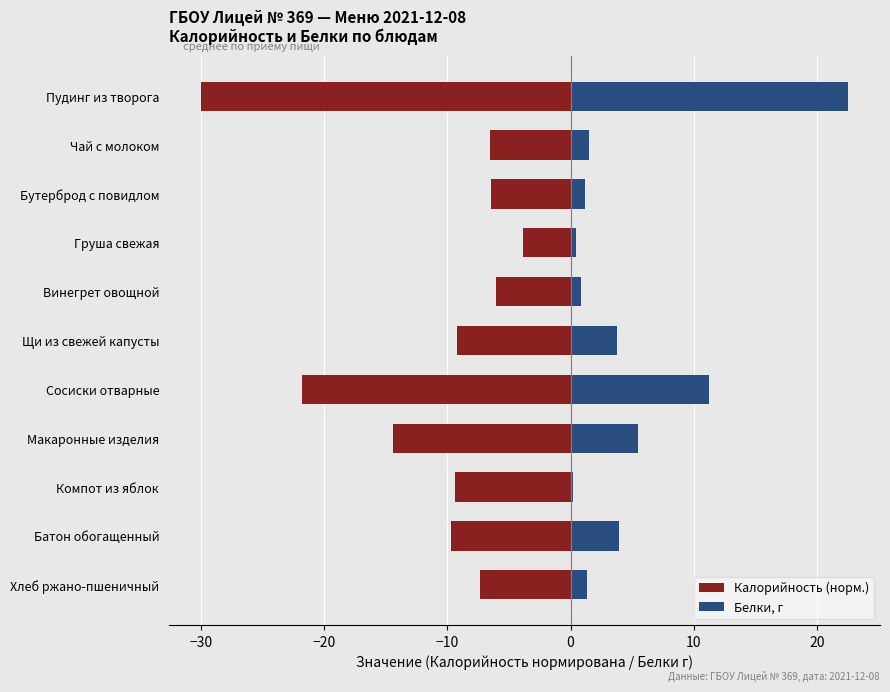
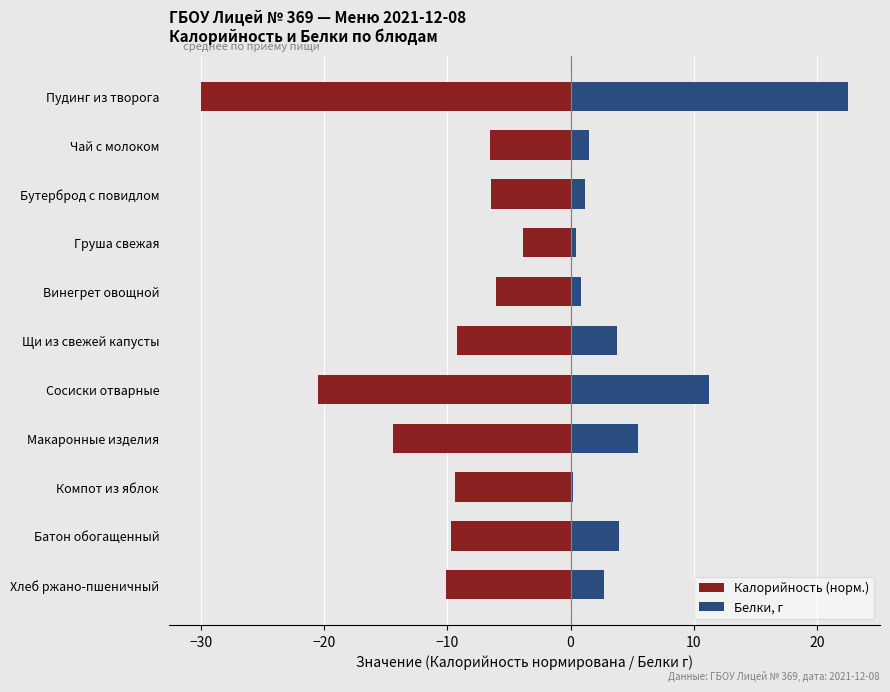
  {
    "Калорийность (норм.)": {
      "Пудинг из творога": -30.0,
      "Чай с молоком": -6.6,
      "Бутерброд с повидлом": -6.5,
      "Груша свежая": -3.9,
      "Винегрет овощной": -6.1,
      "Щи из свежей капусты": -9.3,
-     "Сосиски отварные": -21.8,
+     "Сосиски отварные": -20.5,
      "Макаронные изделия": -14.4,
      "Компот из яблок": -9.4,
      "Батон обогащенный": -9.7,
-     "Хлеб ржано-пшеничный": -7.4
+     "Хлеб ржано-пшеничный": -10.1
    },
    "Белки, г": {
      "Пудинг из творога": 22.5,
      "Чай с молоком": 1.5,
      "Бутерброд с повидлом": 1.2,
      "Груша свежая": 0.4,
      "Винегрет овощной": 0.8,
      "Щи из свежей капусты": 3.8,
      "Сосиски отварные": 11.2,
      "Макаронные изделия": 5.5,
      "Батон обогащенный": 4.0,
-     "Хлеб ржано-пшеничный": 1.3
+     "Хлеб ржано-пшеничный": 2.7
    }
  }
